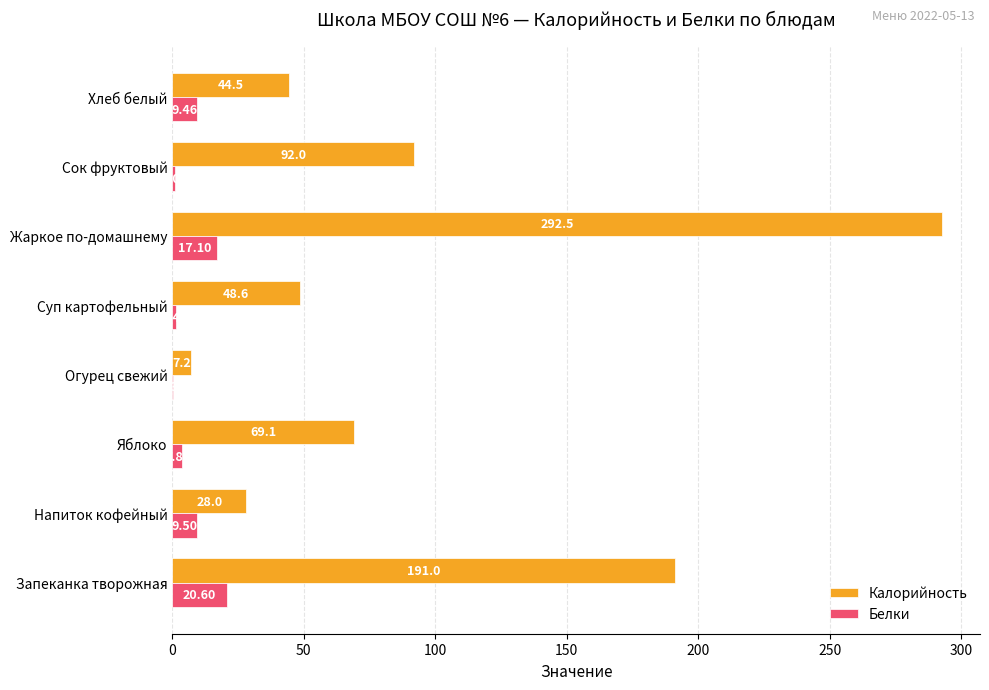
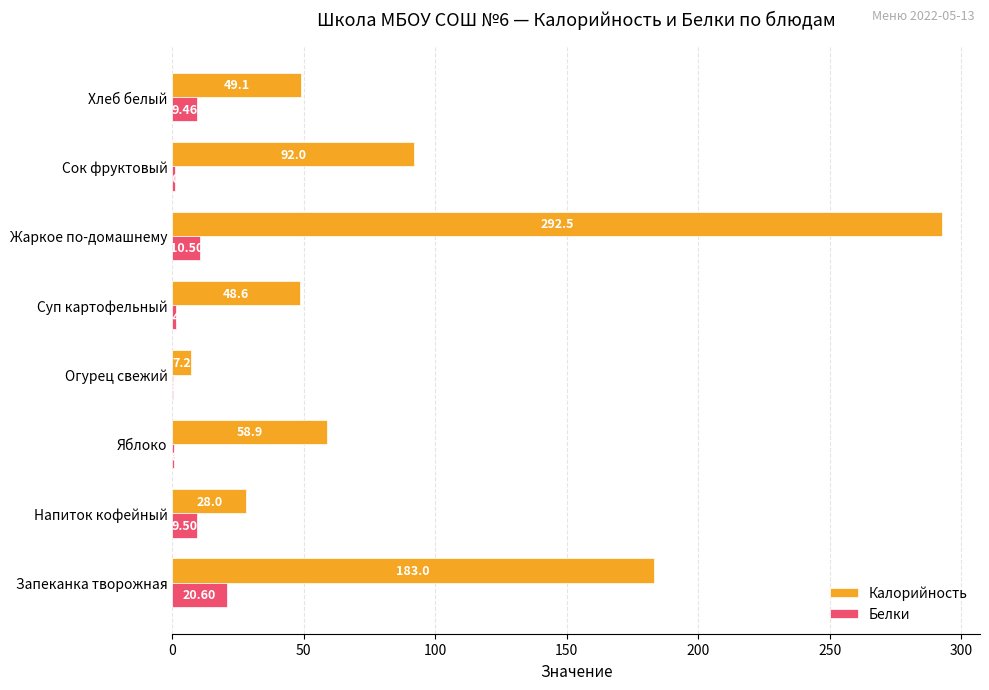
  {
    "Калорийность": {
-     "Хлеб белый": 44.5,
+     "Хлеб белый": 49.1,
      "Сок фруктовый": 92.0,
      "Жаркое по-домашнему": 292.5,
      "Суп картофельный": 48.6,
      "Огурец свежий": 7.2,
-     "Яблоко": 69.1,
+     "Яблоко": 58.9,
      "Напиток кофейный": 28.0,
-     "Запеканка творожная": 191.0
+     "Запеканка творожная": 183.0
    },
    "Белки": {
      "Хлеб белый": 9.46,
-     "Жаркое по-домашнему": 17.10,
-     "Яблоко": 4,
+     "Жаркое по-домашнему": 10.50,
+     "Яблоко": 1,
      "Напиток кофейный": 9.50,
      "Запеканка творожная": 20.60
    }
  }
